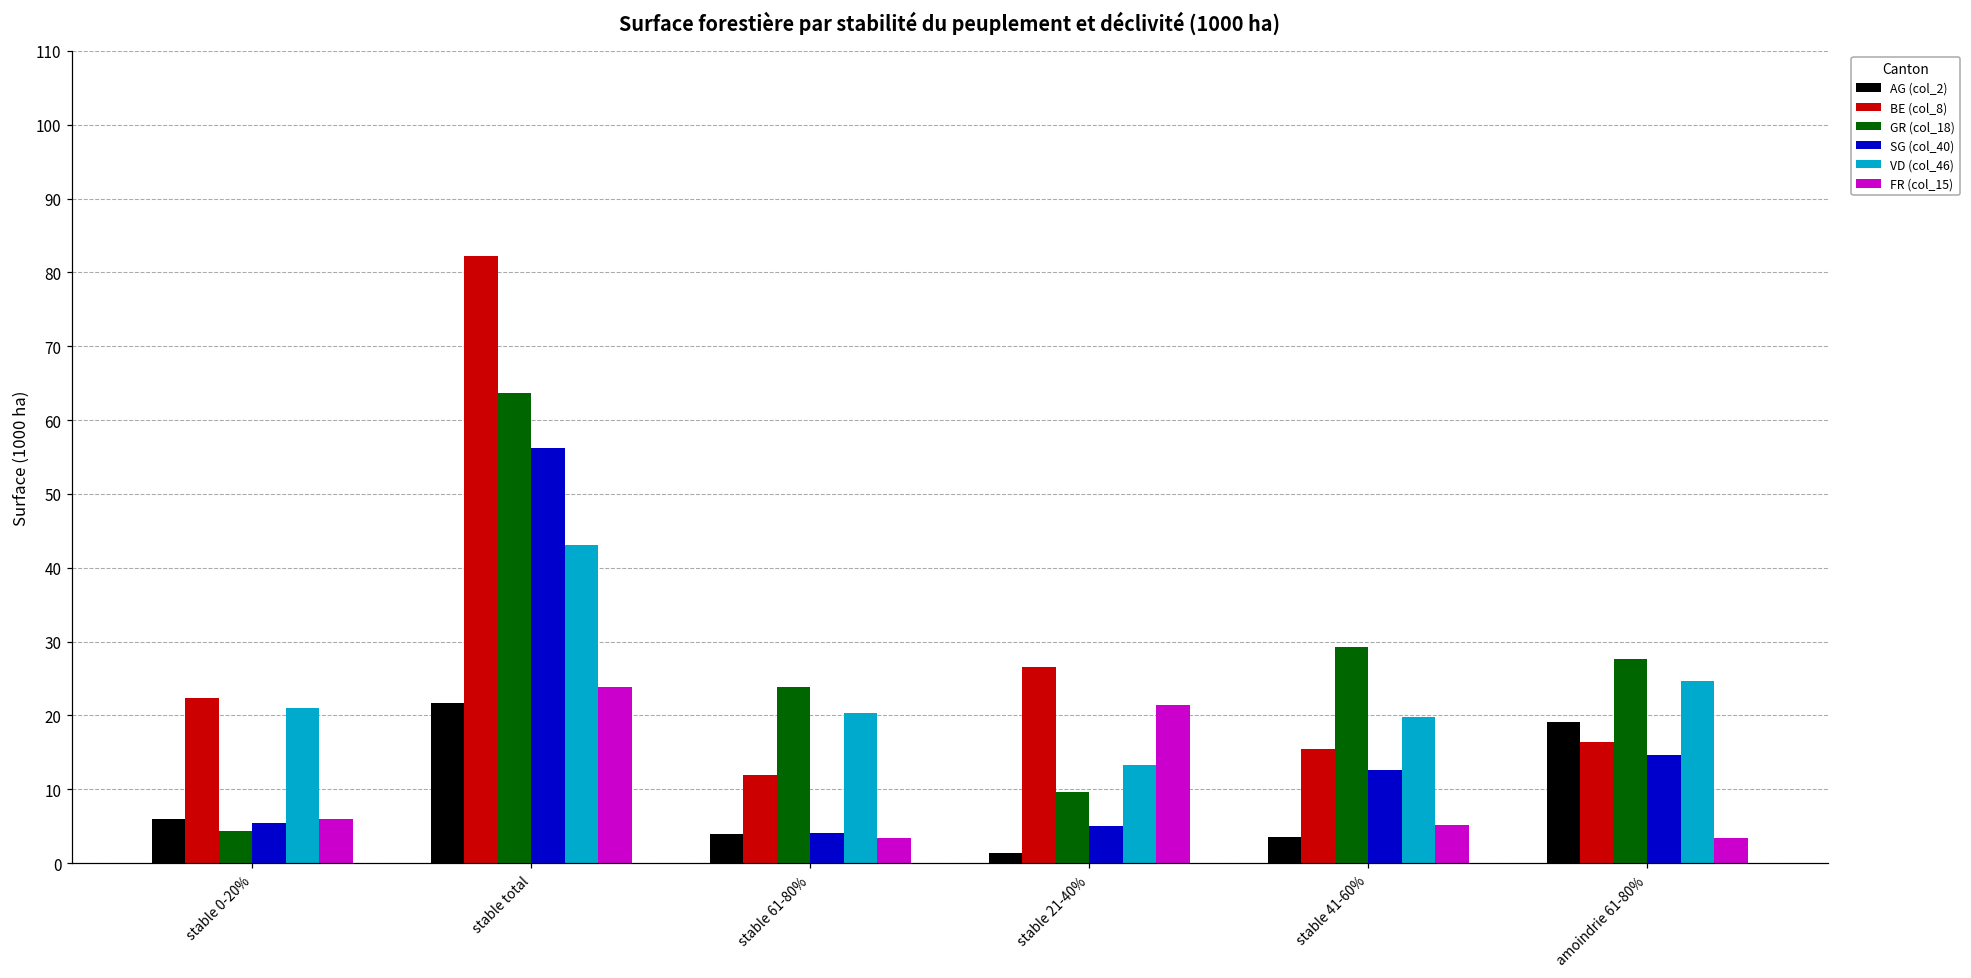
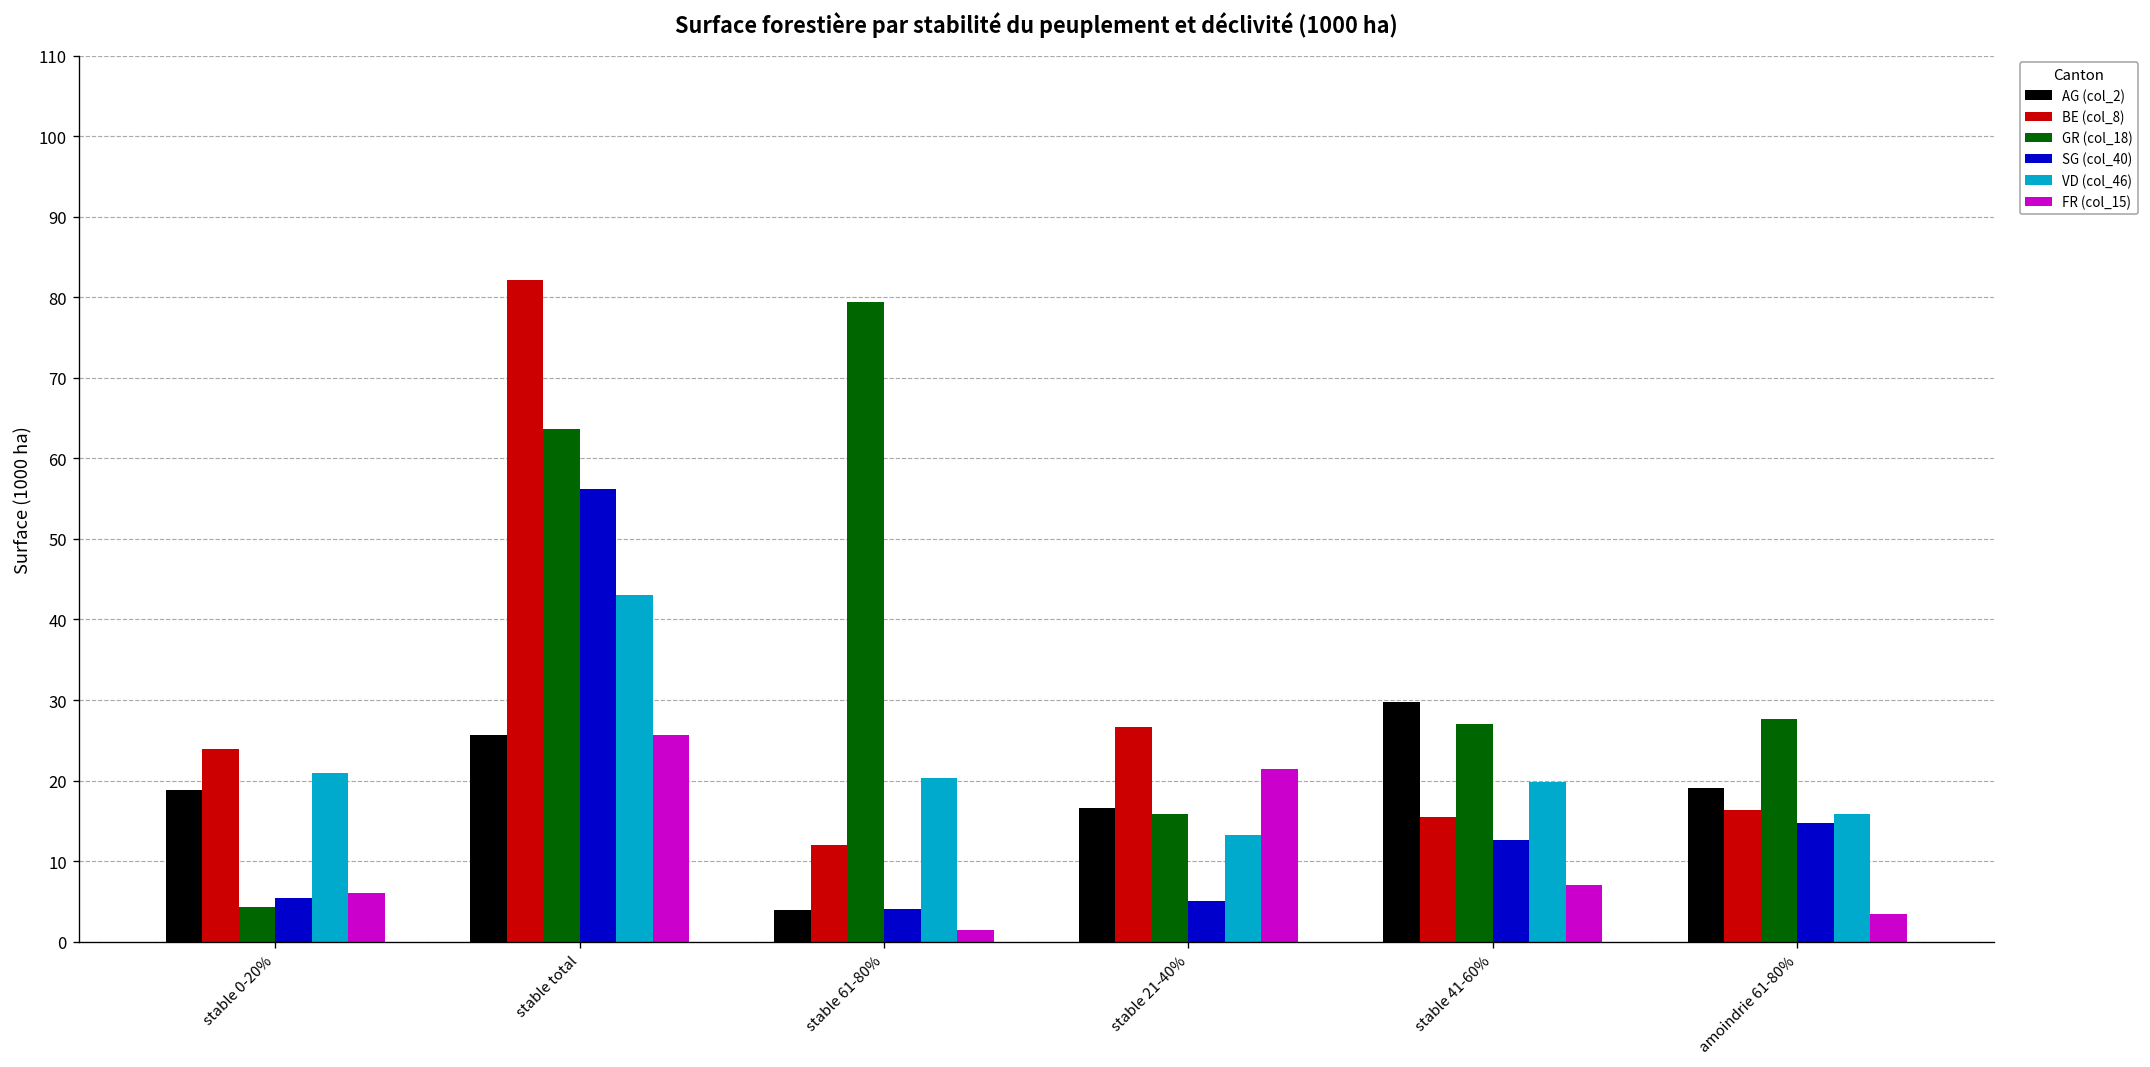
  {
    "AG (col_2)": {
-     "stable 0-20%": 6,
-     "stable total": 22,
+     "stable 0-20%": 19,
+     "stable total": 26,
      "stable 61-80%": 4,
-     "stable 21-40%": 1,
-     "stable 41-60%": 4,
+     "stable 21-40%": 17,
+     "stable 41-60%": 30,
      "amoindrie 61-80%": 19
    },
    "BE (col_8)": {
-     "stable 0-20%": 22,
+     "stable 0-20%": 24,
      "stable total": 82,
      "stable 61-80%": 12,
      "stable 21-40%": 27,
      "stable 41-60%": 16,
      "amoindrie 61-80%": 16
    },
    "GR (col_18)": {
      "stable 0-20%": 4,
      "stable total": 64,
-     "stable 61-80%": 24,
-     "stable 21-40%": 10,
-     "stable 41-60%": 29,
+     "stable 61-80%": 79,
+     "stable 21-40%": 16,
+     "stable 41-60%": 27,
      "amoindrie 61-80%": 28
    },
    "SG (col_40)": {
      "stable 0-20%": 5,
      "stable total": 56,
      "stable 61-80%": 4,
      "stable 21-40%": 5,
      "stable 41-60%": 13,
      "amoindrie 61-80%": 15
    },
    "VD (col_46)": {
      "stable 0-20%": 21,
      "stable total": 43,
      "stable 61-80%": 20,
      "stable 21-40%": 13,
      "stable 41-60%": 20,
-     "amoindrie 61-80%": 25
+     "amoindrie 61-80%": 16
    },
    "FR (col_15)": {
      "stable 0-20%": 6,
-     "stable total": 24,
-     "stable 61-80%": 3,
+     "stable total": 26,
+     "stable 61-80%": 2,
      "stable 21-40%": 21,
-     "stable 41-60%": 5,
+     "stable 41-60%": 7,
      "amoindrie 61-80%": 3
    }
  }
